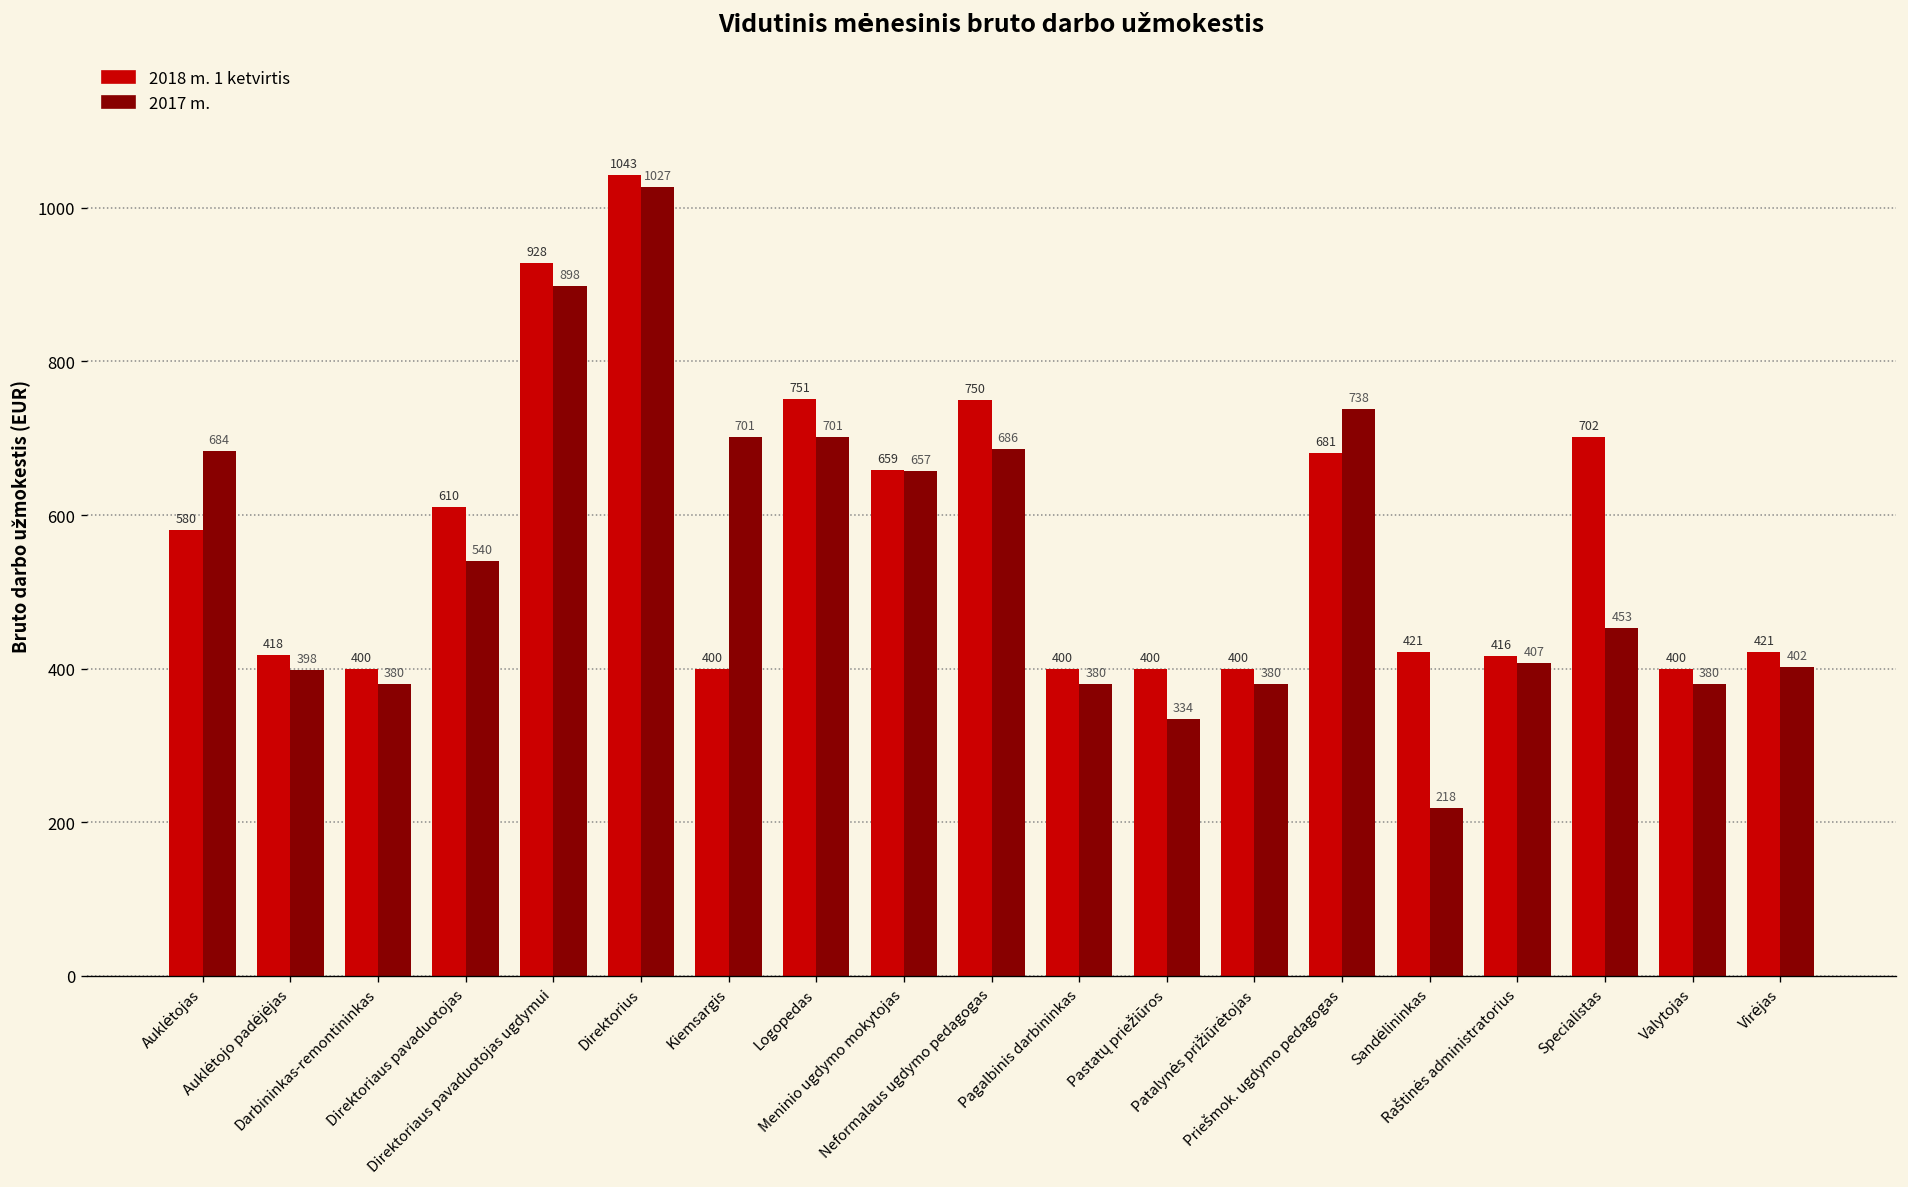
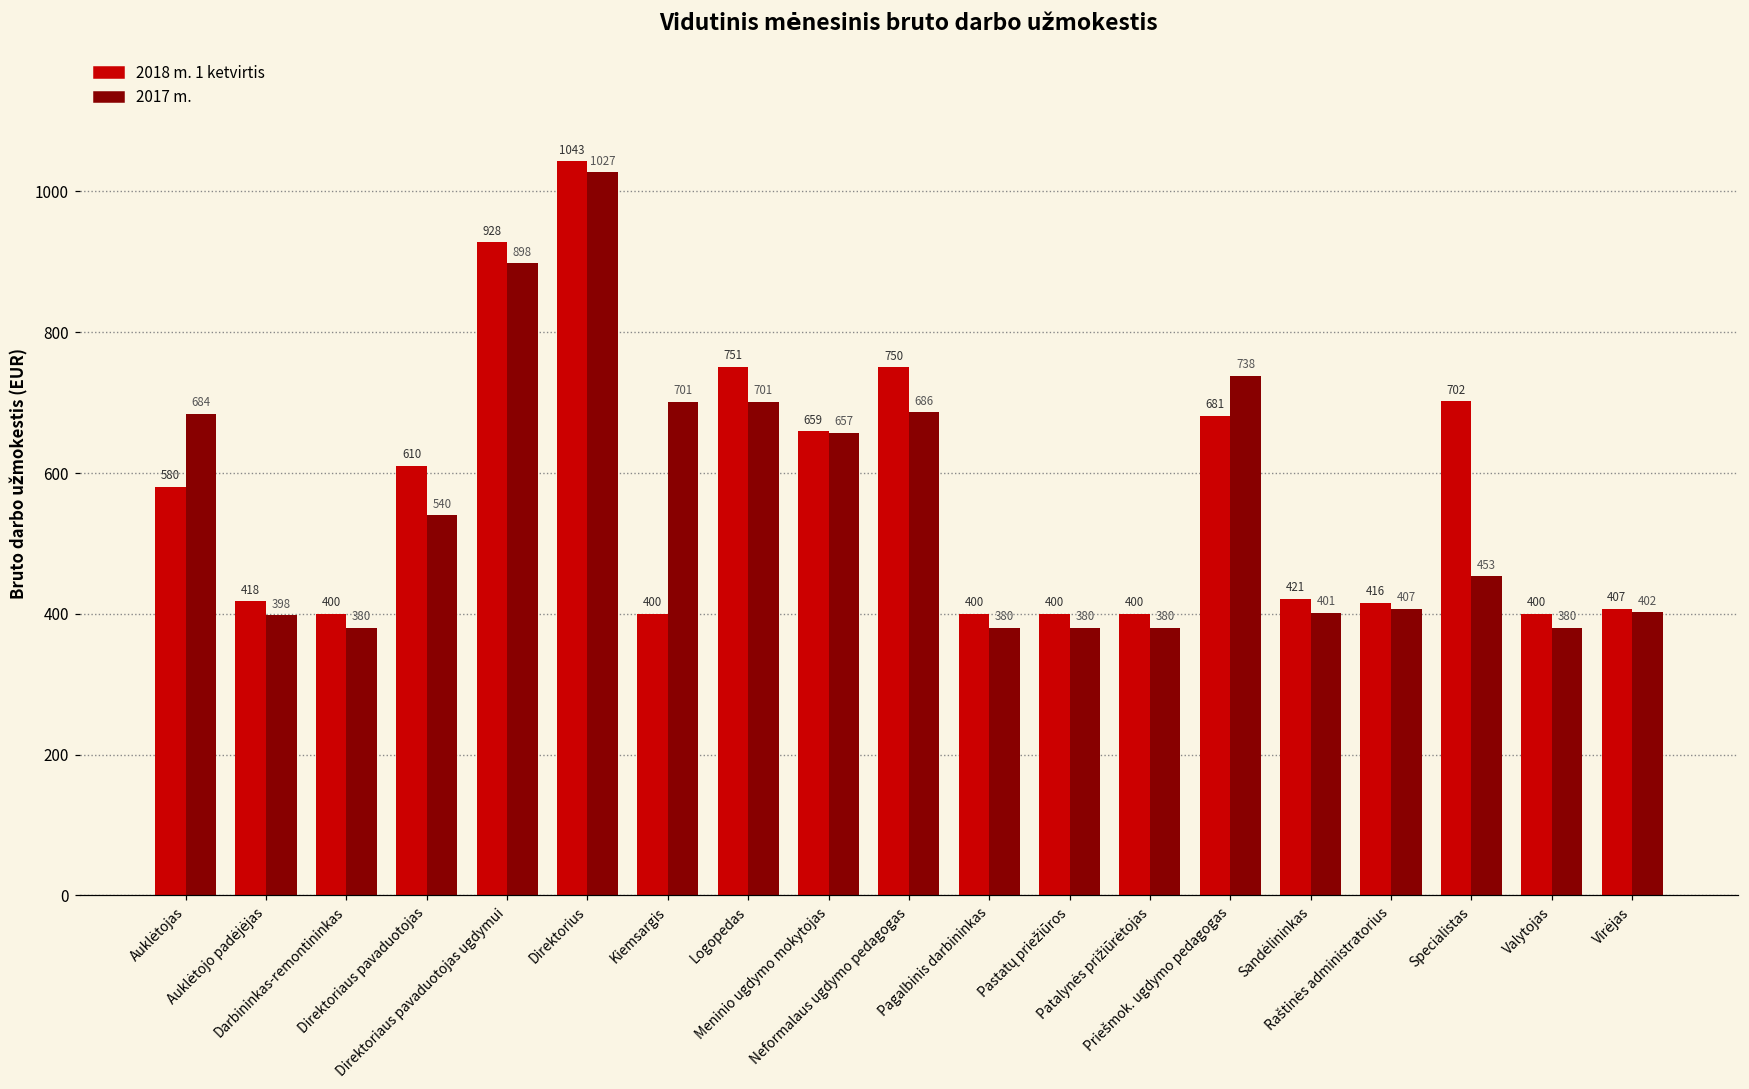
  {
    "2018 m. 1 ketvirtis": {
      "Auklėtojas": 580,
      "Auklėtojo padėjėjas": 418,
      "Darbininkas-remontininkas": 400,
      "Direktoriaus pavaduotojas": 610,
      "Direktoriaus pavaduotojas ugdymui": 928,
      "Direktorius": 1043,
      "Kiemsargis": 400,
      "Logopedas": 751,
      "Meninio ugdymo mokytojas": 659,
      "Neformalaus ugdymo pedagogas": 750,
      "Pagalbinis darbininkas": 400,
      "Pastatų priežiūros": 400,
      "Patalynės prižiūrėtojas": 400,
      "Priešmok. ugdymo pedagogas": 681,
      "Sandėlininkas": 421,
      "Raštinės administratorius": 416,
      "Specialistas": 702,
      "Valytojas": 400,
-     "Virėjas": 421
+     "Virėjas": 407
    },
    "2017 m.": {
      "Auklėtojas": 684,
      "Auklėtojo padėjėjas": 398,
      "Darbininkas-remontininkas": 380,
      "Direktoriaus pavaduotojas": 540,
      "Direktoriaus pavaduotojas ugdymui": 898,
      "Direktorius": 1027,
      "Kiemsargis": 701,
      "Logopedas": 701,
      "Meninio ugdymo mokytojas": 657,
      "Neformalaus ugdymo pedagogas": 686,
      "Pagalbinis darbininkas": 380,
-     "Pastatų priežiūros": 334,
+     "Pastatų priežiūros": 380,
      "Patalynės prižiūrėtojas": 380,
      "Priešmok. ugdymo pedagogas": 738,
-     "Sandėlininkas": 218,
+     "Sandėlininkas": 401,
      "Raštinės administratorius": 407,
      "Specialistas": 453,
      "Valytojas": 380,
      "Virėjas": 402
    }
  }
